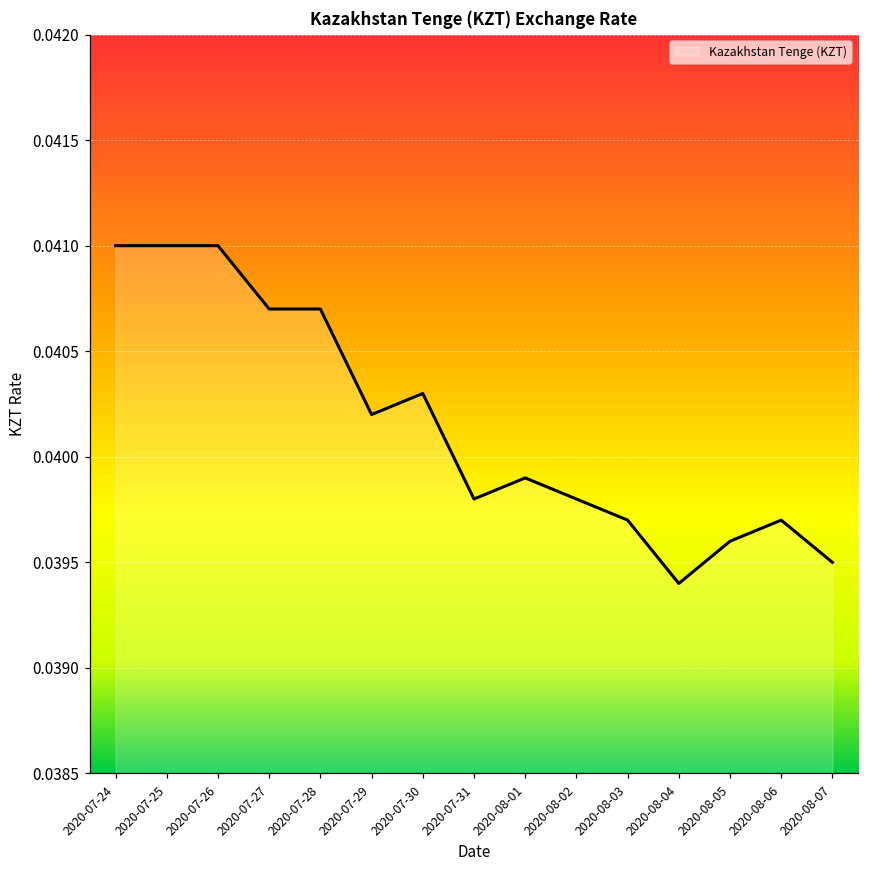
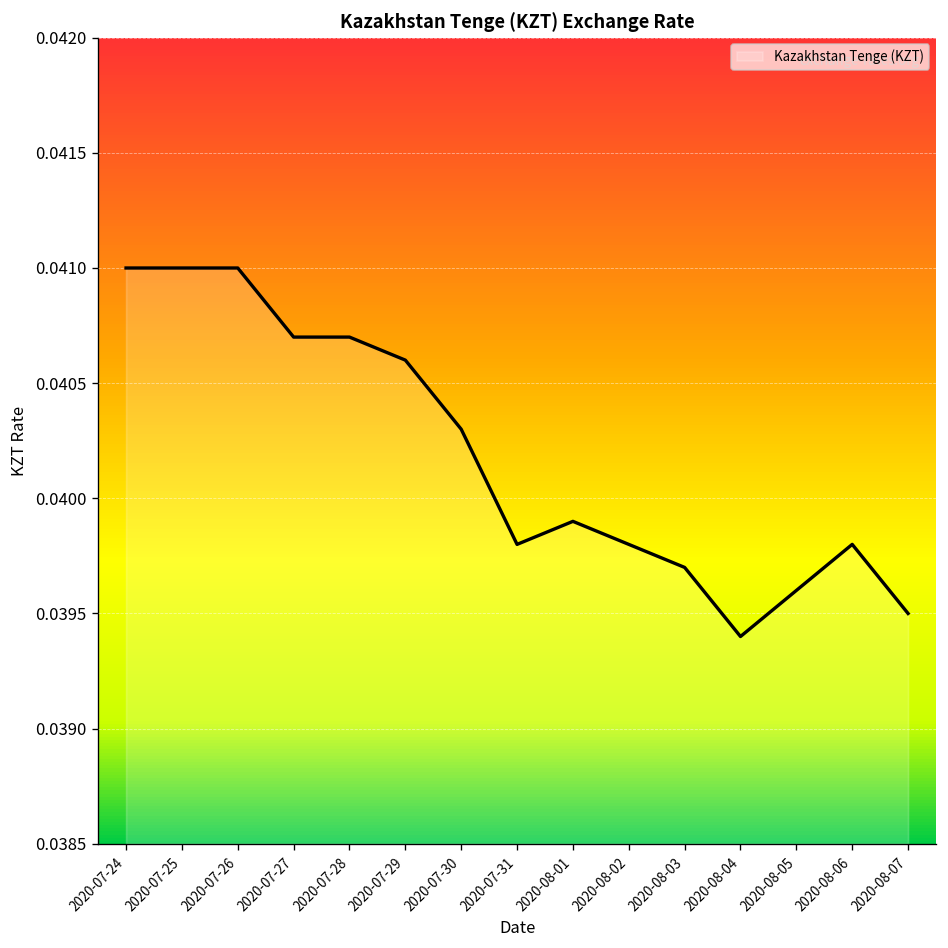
  {
    "2020-07-24": 0.0410,
    "2020-07-25": 0.0410,
    "2020-07-26": 0.0410,
    "2020-07-27": 0.0407,
    "2020-07-28": 0.0407,
-   "2020-07-29": 0.0402,
+   "2020-07-29": 0.0406,
    "2020-07-30": 0.0403,
    "2020-07-31": 0.0398,
    "2020-08-01": 0.0399,
    "2020-08-02": 0.0398,
    "2020-08-03": 0.0397,
    "2020-08-04": 0.0394,
    "2020-08-05": 0.0396,
-   "2020-08-06": 0.0397,
+   "2020-08-06": 0.0398,
    "2020-08-07": 0.0395
  }
